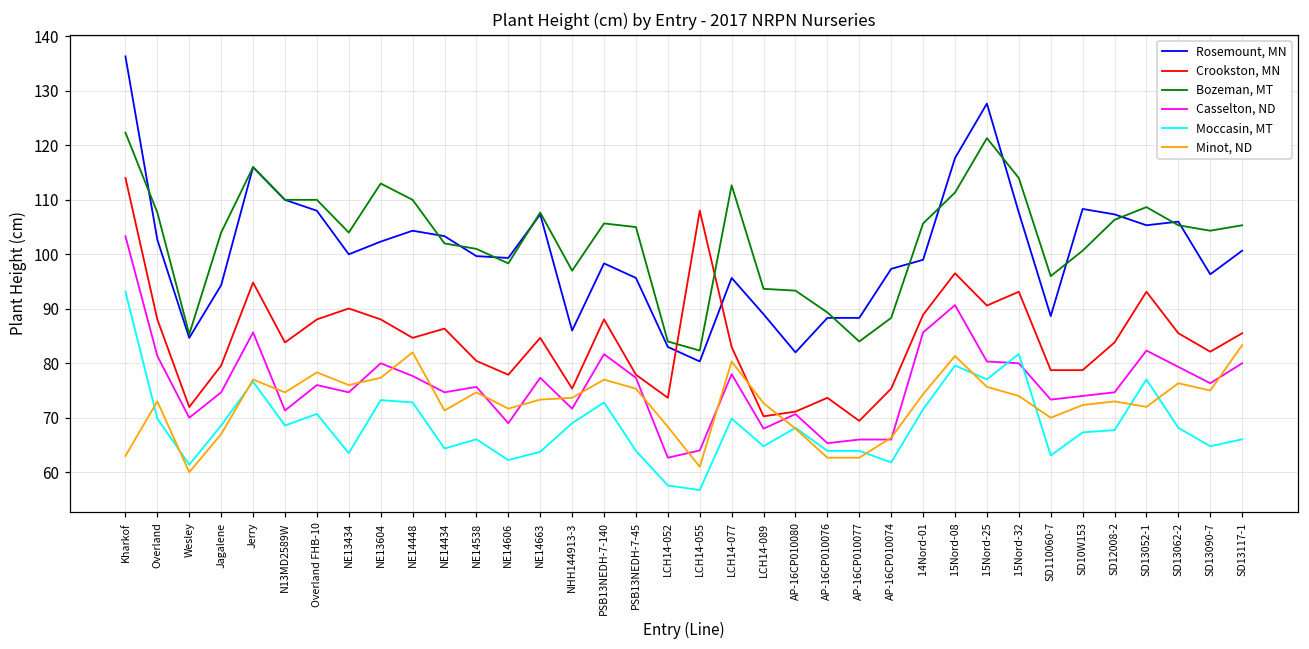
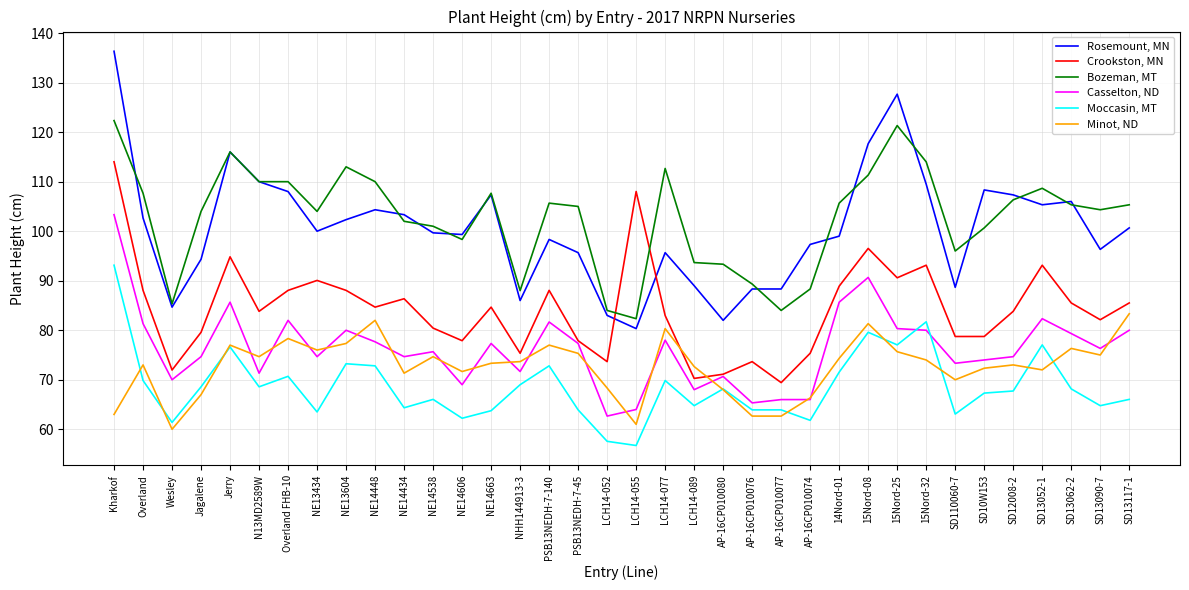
  {
    "Rosemount, MN": {
      "Kharkof": 136,
      "Overland": 103,
      "Wesley": 85,
      "Jagalene": 94,
      "Overland FHB-10": 108,
      "NE13434": 100,
      "NE13604": 102,
      "NE14448": 104,
      "NE14434": 103,
      "NE14538": 100,
      "NE14606": 99,
      "NHH144913-3": 86,
      "PSB13NEDH-7-140": 98,
      "PSB13NEDH-7-45": 96,
      "LCH14-052": 83,
      "LCH14-055": 80,
      "LCH14-077": 96,
      "LCH14-089": 89,
      "AP-16CP010080": 82,
      "AP-16CP010076": 88,
      "AP-16CP010077": 88,
      "AP-16CP010074": 97,
      "14Nord-01": 99,
      "15Nord-08": 118,
      "15Nord-25": 128,
-     "15Nord-32": 108,
+     "15Nord-32": 109,
      "SD110060-7": 89,
      "SD10W153": 108,
      "SD12008-2": 107,
      "SD13052-1": 105,
      "SD13062-2": 106,
      "SD13090-7": 96,
      "SD13117-1": 101
    },
    "Bozeman, MT": {
      "Kharkof": 122,
      "Overland": 108,
      "Wesley": 85,
      "Jagalene": 104,
      "Overland FHB-10": 110,
      "NE13434": 104,
      "NE13604": 113,
      "NE14448": 110,
      "NE14434": 102,
      "NE14538": 101,
      "NE14606": 98,
-     "NHH144913-3": 97,
+     "NHH144913-3": 88,
      "PSB13NEDH-7-140": 106,
      "PSB13NEDH-7-45": 105,
      "LCH14-052": 84,
      "LCH14-055": 82,
      "LCH14-077": 113,
      "LCH14-089": 94,
      "AP-16CP010080": 93,
      "AP-16CP010076": 89,
      "AP-16CP010077": 84,
      "AP-16CP010074": 88,
      "14Nord-01": 106,
      "15Nord-08": 111,
      "15Nord-25": 121,
      "15Nord-32": 114,
      "SD110060-7": 96,
      "SD10W153": 101,
      "SD12008-2": 106,
      "SD13052-1": 109,
      "SD13062-2": 105,
      "SD13090-7": 104,
      "SD13117-1": 105
    },
    "Casselton, ND": {
      "Kharkof": 103,
      "Overland": 81,
      "Wesley": 70,
      "Jagalene": 75,
      "Jerry": 86,
      "N13MD2589W": 71,
-     "Overland FHB-10": 76,
+     "Overland FHB-10": 82,
      "NE13434": 75,
      "NE13604": 80,
      "NE14448": 78,
      "NE14434": 75,
      "NE14538": 76,
      "NE14606": 69,
      "NE14663": 77,
      "NHH144913-3": 72,
      "PSB13NEDH-7-140": 82,
      "PSB13NEDH-7-45": 77,
      "LCH14-052": 63,
      "LCH14-055": 64,
      "LCH14-077": 78,
      "LCH14-089": 68,
      "AP-16CP010076": 65,
      "AP-16CP010077": 66,
      "14Nord-01": 86,
      "15Nord-08": 91,
      "15Nord-25": 80,
      "15Nord-32": 80,
      "SD110060-7": 73,
      "SD10W153": 74,
      "SD12008-2": 75,
      "SD13052-1": 82,
      "SD13062-2": 79,
      "SD13090-7": 76,
      "SD13117-1": 80
    }
  }
